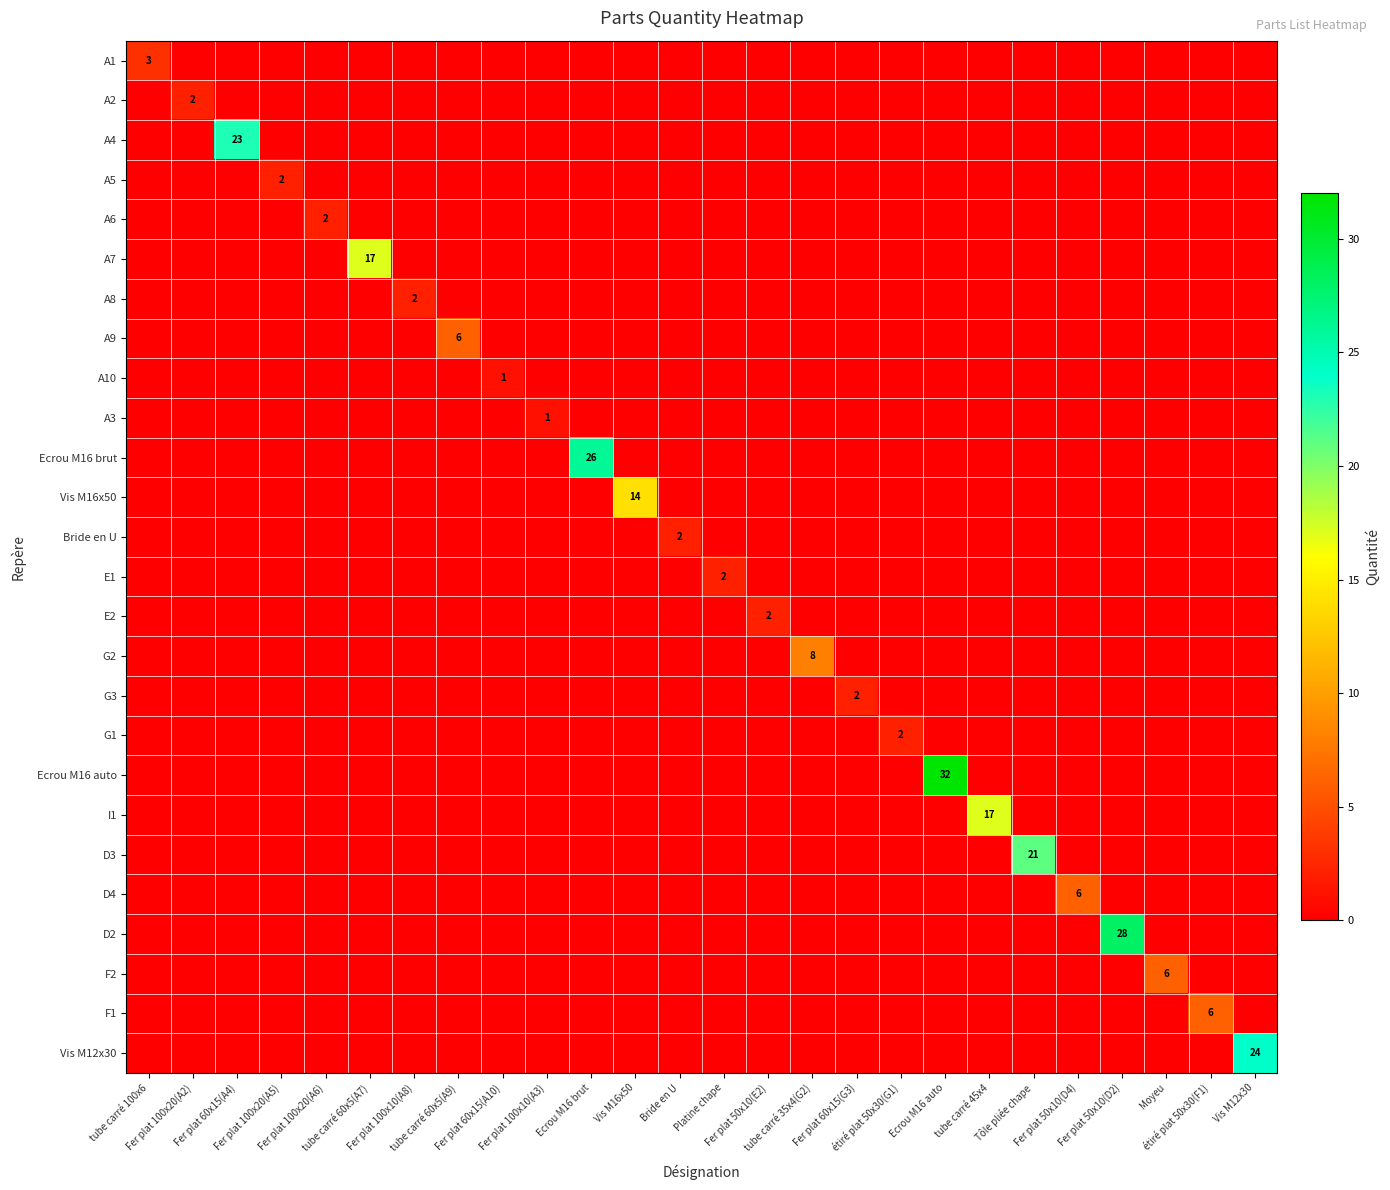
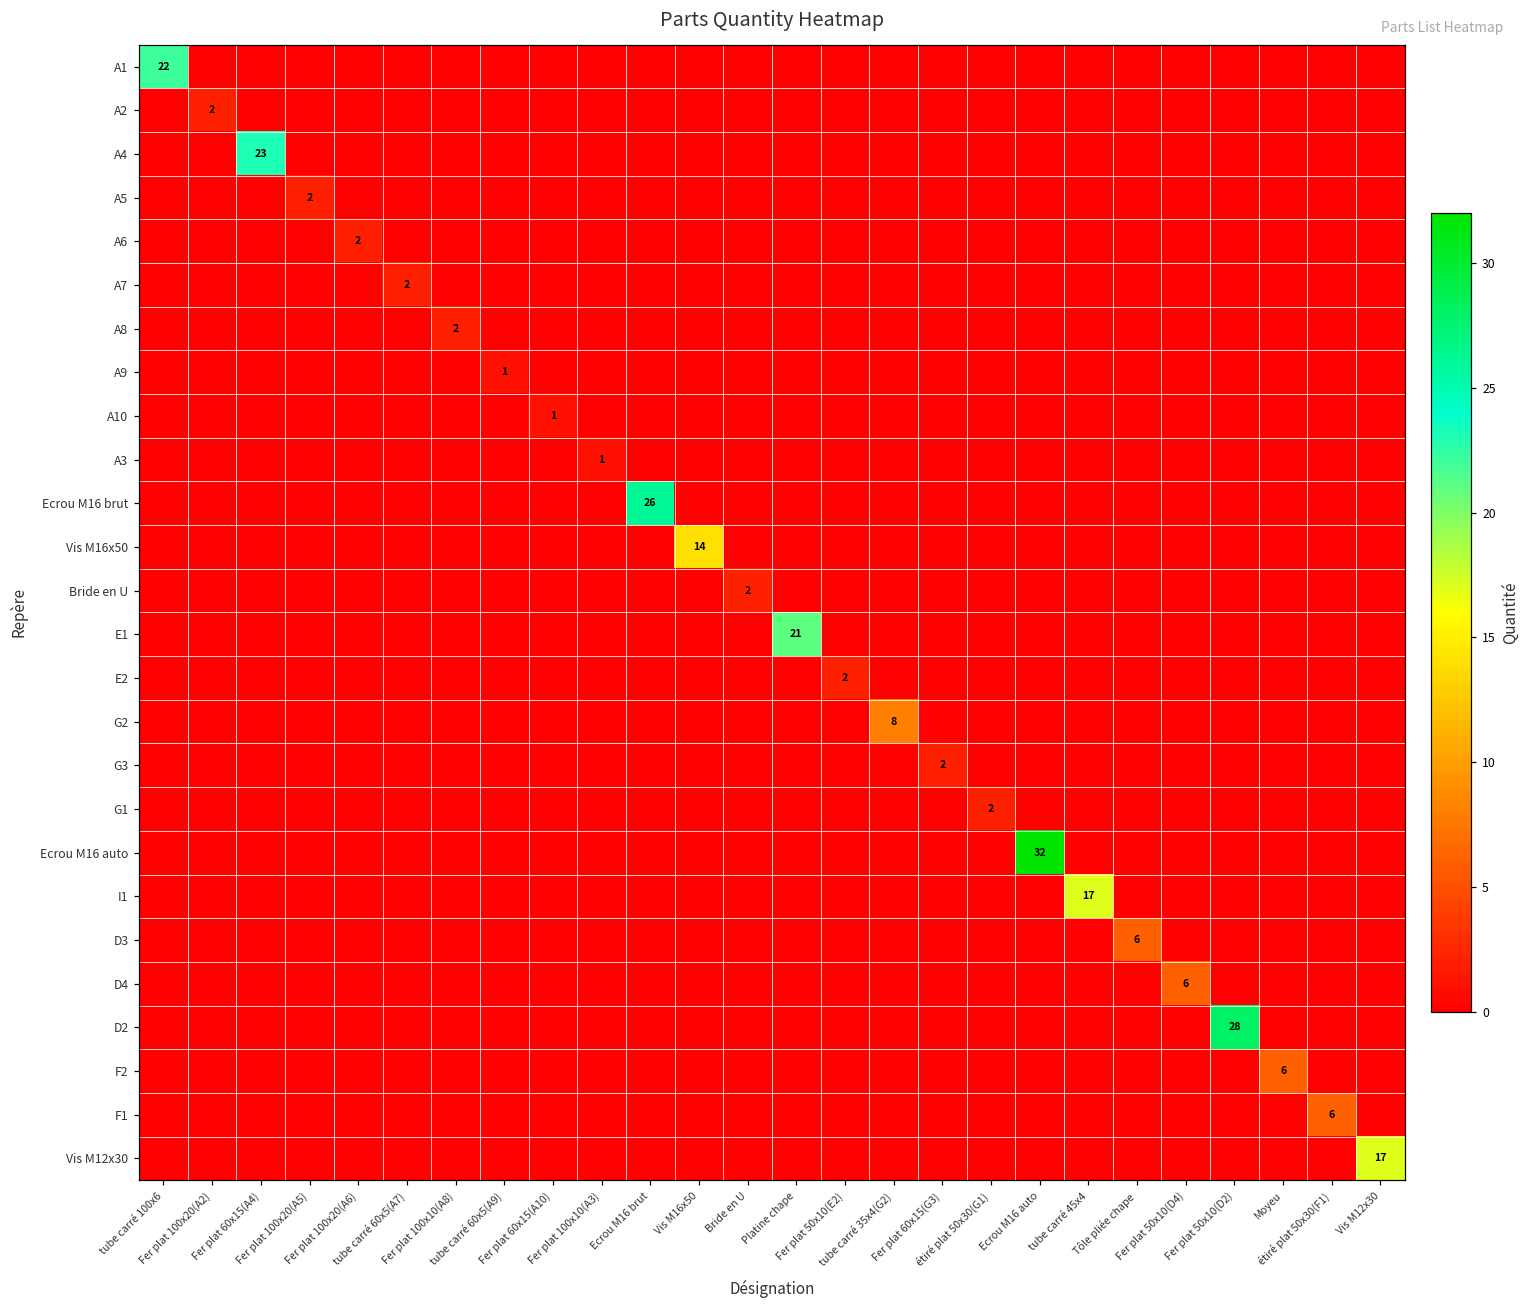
  {
    "A1": {
-     "tube carré 100x6": 3
+     "tube carré 100x6": 22
    },
    "A2": {
      "Fer plat 100x20(A2)": 2
    },
    "A4": {
      "Fer plat 60x15(A4)": 23
    },
    "A5": {
      "Fer plat 100x20(A5)": 2
    },
    "A6": {
      "Fer plat 100x20(A6)": 2
    },
    "A7": {
-     "tube carré 60x5(A7)": 17
+     "tube carré 60x5(A7)": 2
    },
    "A8": {
      "Fer plat 100x10(A8)": 2
    },
    "A9": {
-     "tube carré 60x5(A9)": 6
+     "tube carré 60x5(A9)": 1
    },
    "A10": {
      "Fer plat 60x15(A10)": 1
    },
    "A3": {
      "Fer plat 100x10(A3)": 1
    },
    "Ecrou M16 brut": {
      "Ecrou M16 brut": 26
    },
    "Vis M16x50": {
      "Vis M16x50": 14
    },
    "Bride en U": {
      "Bride en U": 2
    },
    "E1": {
-     "Platine chape": 2
+     "Platine chape": 21
    },
    "E2": {
      "Fer plat 50x10(E2)": 2
    },
    "G2": {
      "tube carré 35x4(G2)": 8
    },
    "G3": {
      "Fer plat 60x15(G3)": 2
    },
    "G1": {
      "étiré plat 50x30(G1)": 2
    },
    "Ecrou M16 auto": {
      "Ecrou M16 auto": 32
    },
    "I1": {
      "tube carré 45x4": 17
    },
    "D3": {
-     "Tôle pliée chape": 21
+     "Tôle pliée chape": 6
    },
    "D4": {
      "Fer plat 50x10(D4)": 6
    },
    "D2": {
      "Fer plat 50x10(D2)": 28
    },
    "F2": {
      "Moyeu": 6
    },
    "F1": {
      "étiré plat 50x30(F1)": 6
    },
    "Vis M12x30": {
-     "Vis M12x30": 24
+     "Vis M12x30": 17
    }
  }
